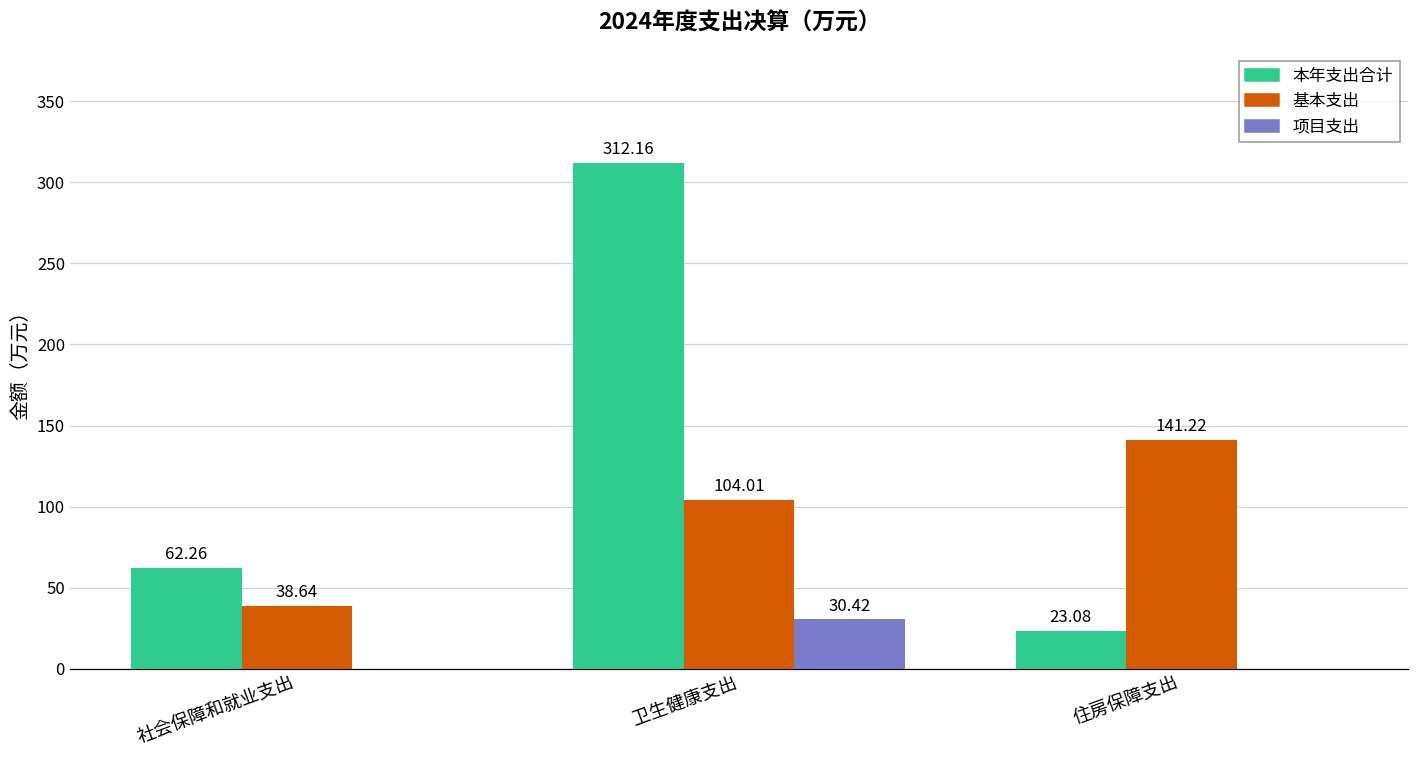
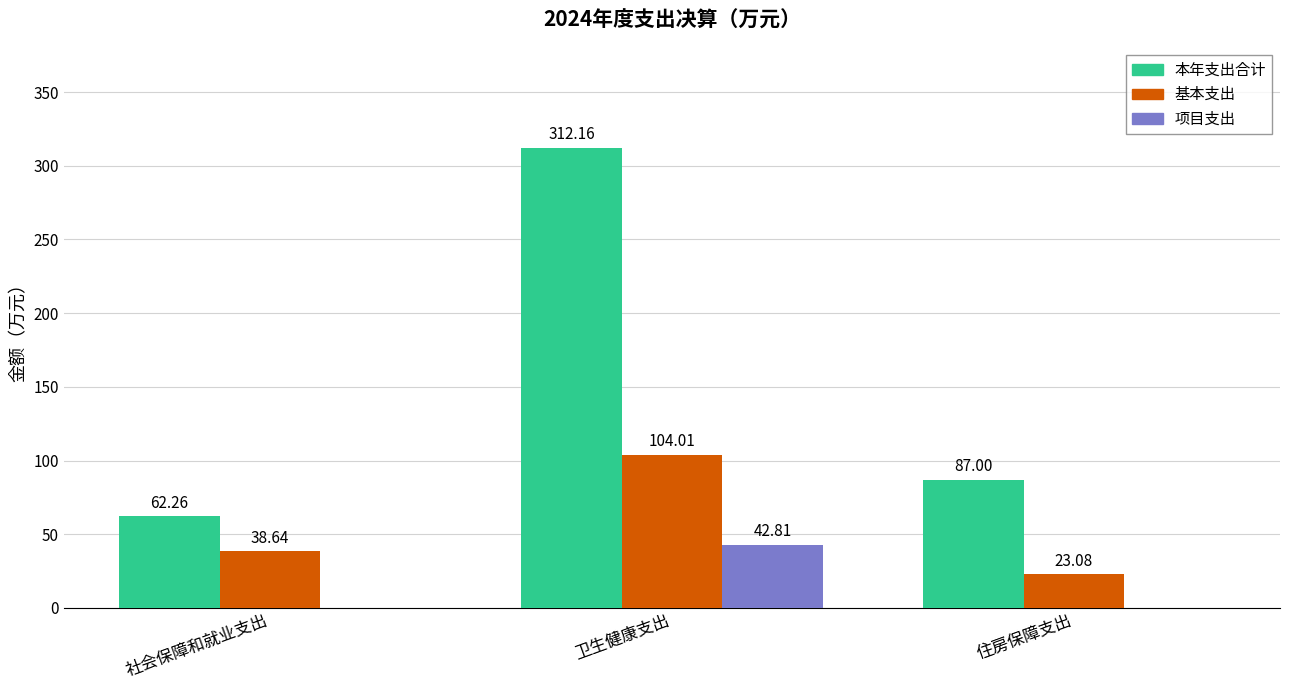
  {
    "本年支出合计": {
      "社会保障和就业支出": 62.26,
      "卫生健康支出": 312.16,
-     "住房保障支出": 23.08
+     "住房保障支出": 87.00
    },
    "基本支出": {
      "社会保障和就业支出": 38.64,
      "卫生健康支出": 104.01,
-     "住房保障支出": 141.22
+     "住房保障支出": 23.08
    },
    "项目支出": {
-     "卫生健康支出": 30.42
+     "卫生健康支出": 42.81
    }
  }
